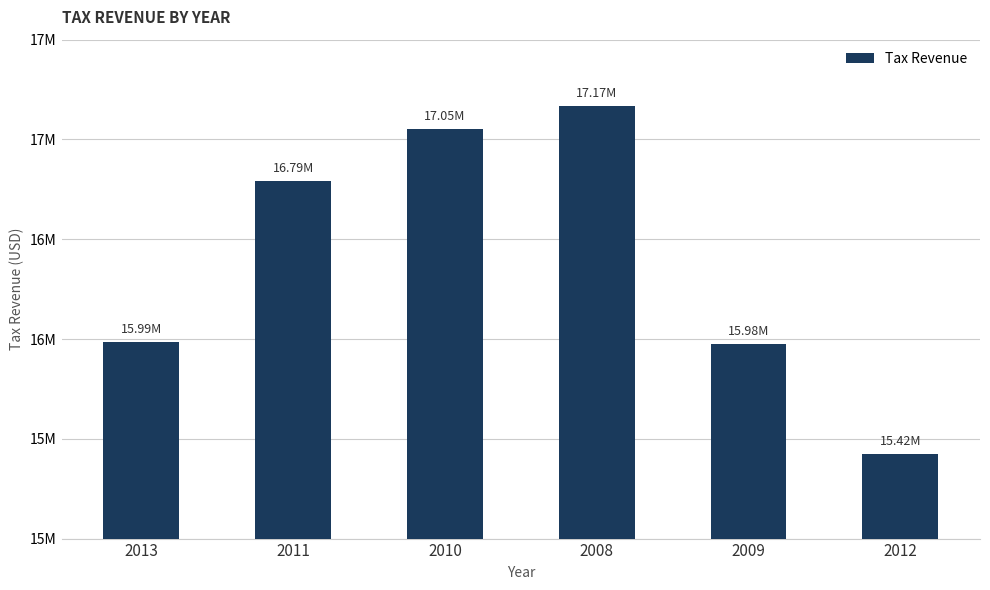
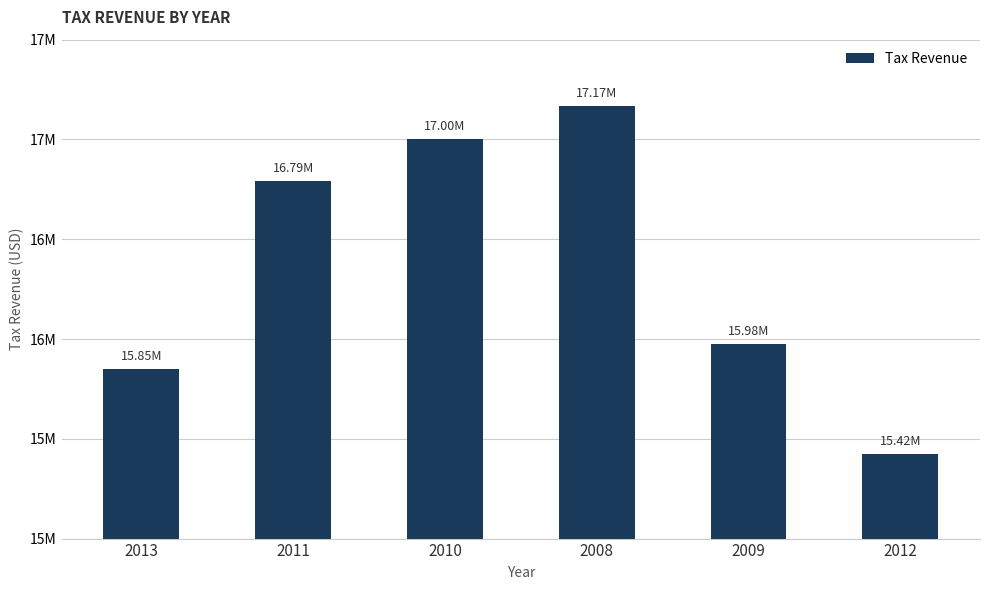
  {
-   "2013": "15.99M",
+   "2013": "15.85M",
    "2011": "16.79M",
-   "2010": "17.05M",
+   "2010": "17.00M",
    "2008": "17.17M",
    "2009": "15.98M",
    "2012": "15.42M"
  }
